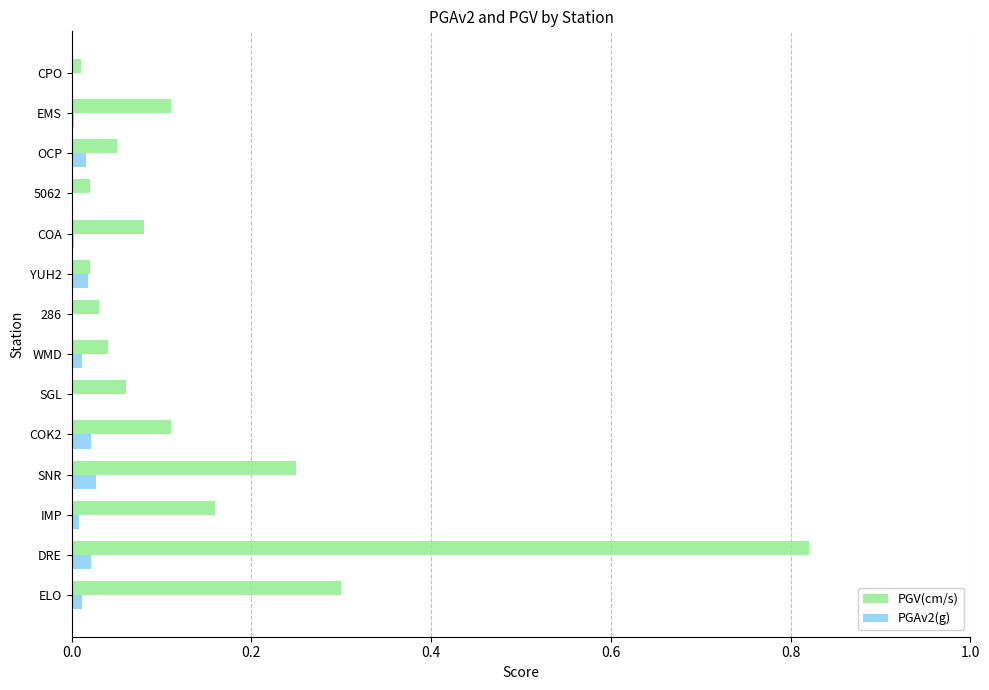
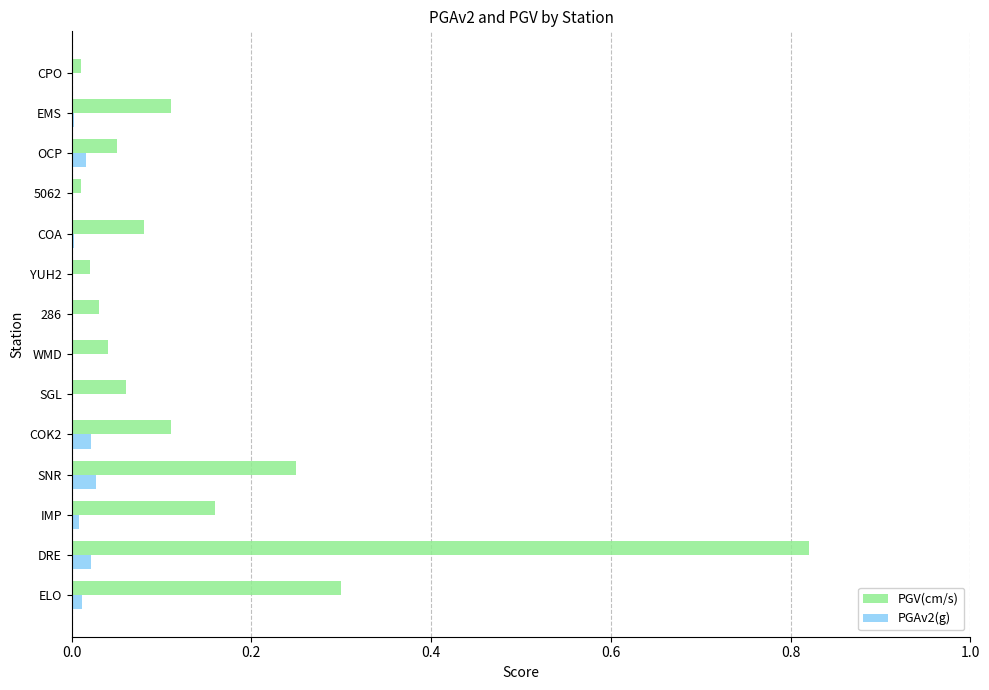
  {
    "PGV(cm/s)": {
      "CPO": 0.01,
      "EMS": 0.11,
      "OCP": 0.05,
-     "5062": 0.02,
+     "5062": 0.01,
      "COA": 0.08,
      "YUH2": 0.02,
      "286": 0.03,
      "WMD": 0.04,
      "SGL": 0.06,
      "COK2": 0.11,
      "SNR": 0.25,
      "IMP": 0.16,
      "DRE": 0.82,
      "ELO": 0.30
    },
    "PGAv2(g)": {
      "EMS": 0.00,
      "OCP": 0.02,
      "COA": 0.00,
-     "YUH2": 0.02,
-     "WMD": 0.01,
+     "YUH2": 0.00,
+     "WMD": 0.00,
      "COK2": 0.02,
      "SNR": 0.03,
      "IMP": 0.01,
      "DRE": 0.02,
      "ELO": 0.01
    }
  }
